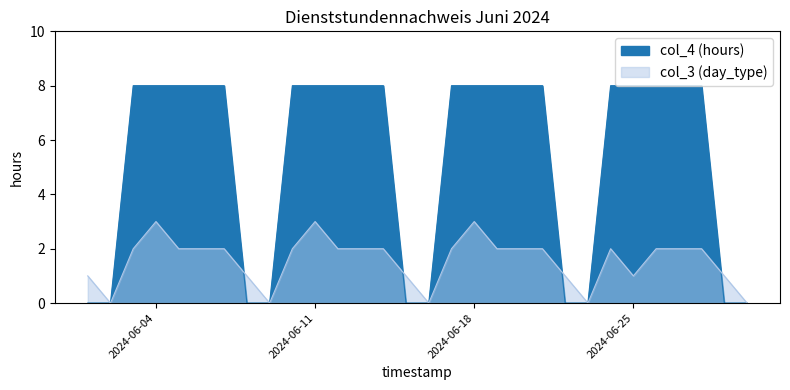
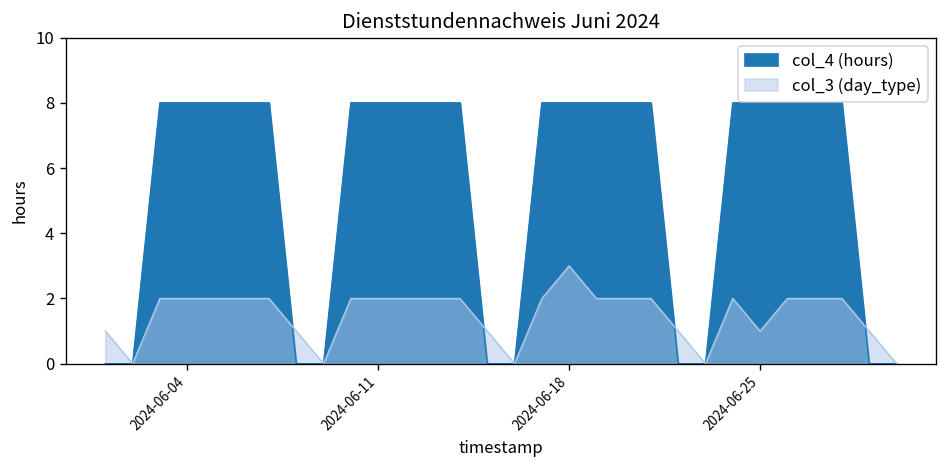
  {
    "col_4 (hours)": {
      "2024-06-04": 8,
      "2024-06-11": 8,
      "2024-06-18": 8,
      "2024-06-25": 8
    },
    "col_3 (day_type)": {
-     "2024-06-04": 3,
-     "2024-06-11": 3,
+     "2024-06-04": 2,
+     "2024-06-11": 2,
      "2024-06-18": 3,
      "2024-06-25": 1
    }
  }
